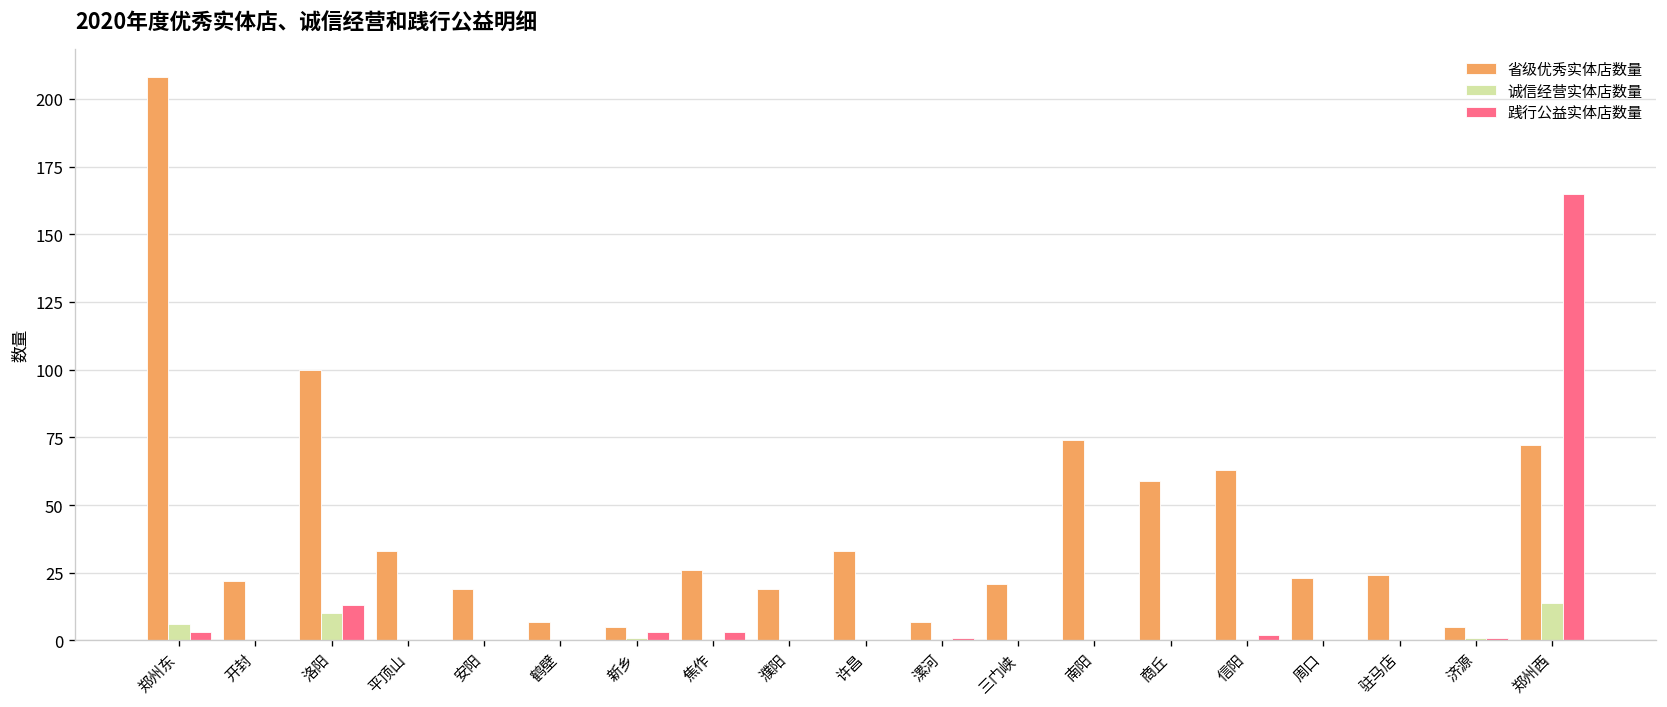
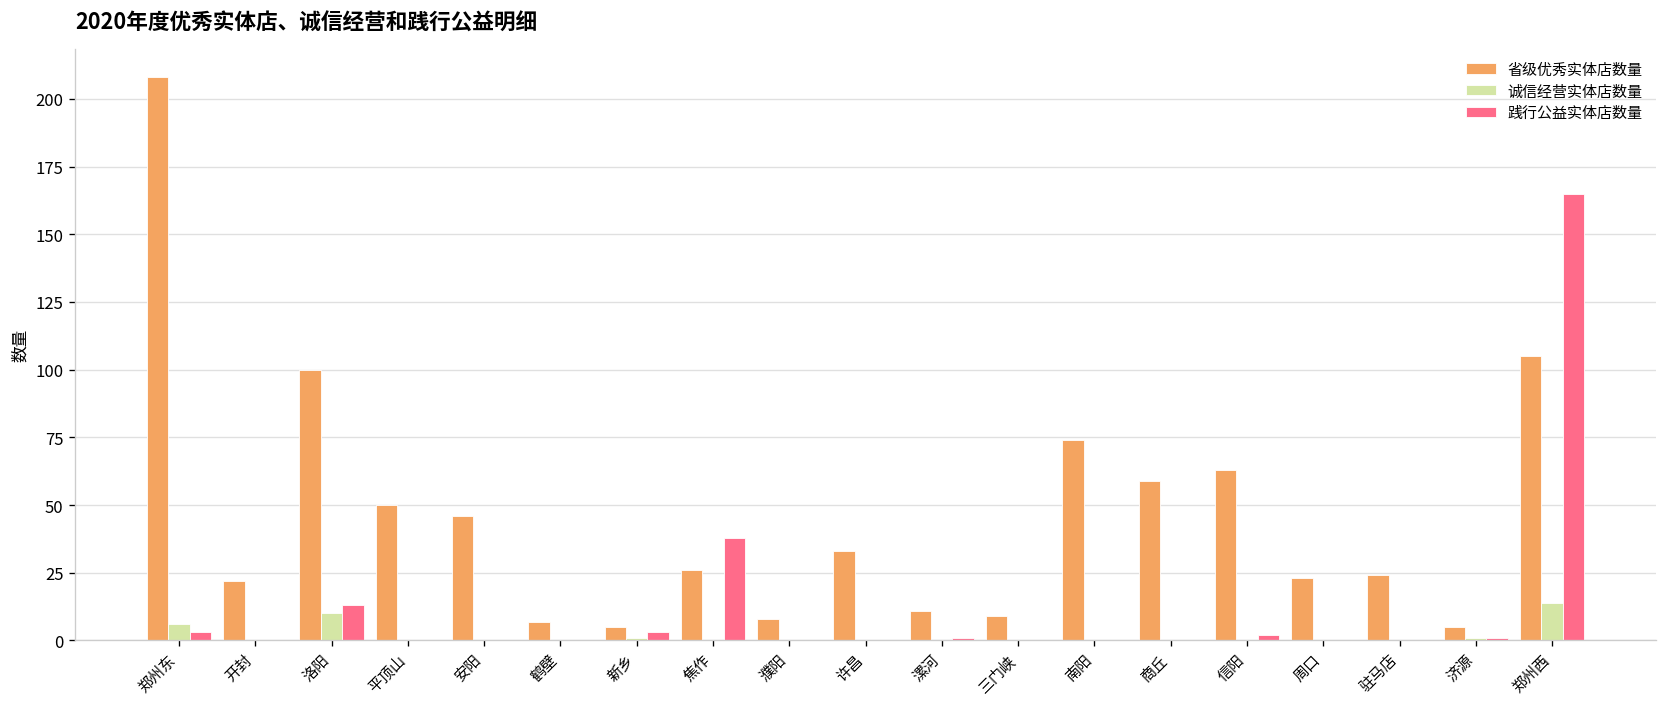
  {
    "省级优秀实体店数量": {
      "郑州东": 208,
      "开封": 22,
      "洛阳": 100,
-     "平顶山": 33,
-     "安阳": 19,
+     "平顶山": 50,
+     "安阳": 46,
      "鹤壁": 7,
      "新乡": 5,
      "焦作": 26,
-     "濮阳": 19,
+     "濮阳": 8,
      "许昌": 33,
-     "漯河": 7,
-     "三门峡": 21,
+     "漯河": 11,
+     "三门峡": 9,
      "南阳": 74,
      "商丘": 59,
      "信阳": 63,
      "周口": 23,
      "驻马店": 24,
      "济源": 5,
-     "郑州西": 72
+     "郑州西": 105
    },
    "诚信经营实体店数量": {
      "郑州东": 6,
      "开封": 0,
      "洛阳": 10,
      "平顶山": 0,
      "安阳": 0,
      "鹤壁": 0,
      "焦作": 0,
      "濮阳": 0,
      "许昌": 0,
      "漯河": 0,
      "三门峡": 0,
      "南阳": 0,
      "商丘": 0,
      "信阳": 0,
      "周口": 0,
      "驻马店": 0,
      "郑州西": 14
    },
    "践行公益实体店数量": {
      "郑州东": 3,
      "开封": 0,
      "洛阳": 13,
      "平顶山": 0,
      "安阳": 0,
      "鹤壁": 0,
      "新乡": 3,
-     "焦作": 3,
+     "焦作": 38,
      "濮阳": 0,
      "许昌": 0,
      "三门峡": 0,
      "南阳": 0,
      "商丘": 0,
      "信阳": 2,
      "周口": 0,
      "驻马店": 0,
      "郑州西": 165
    }
  }
